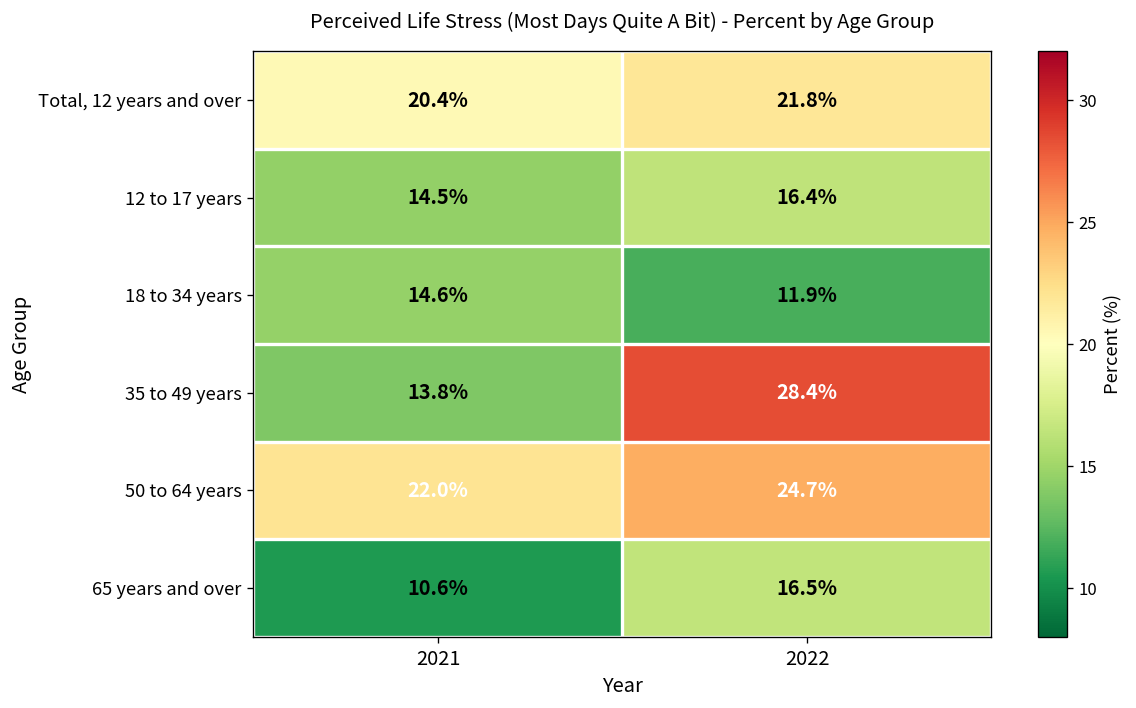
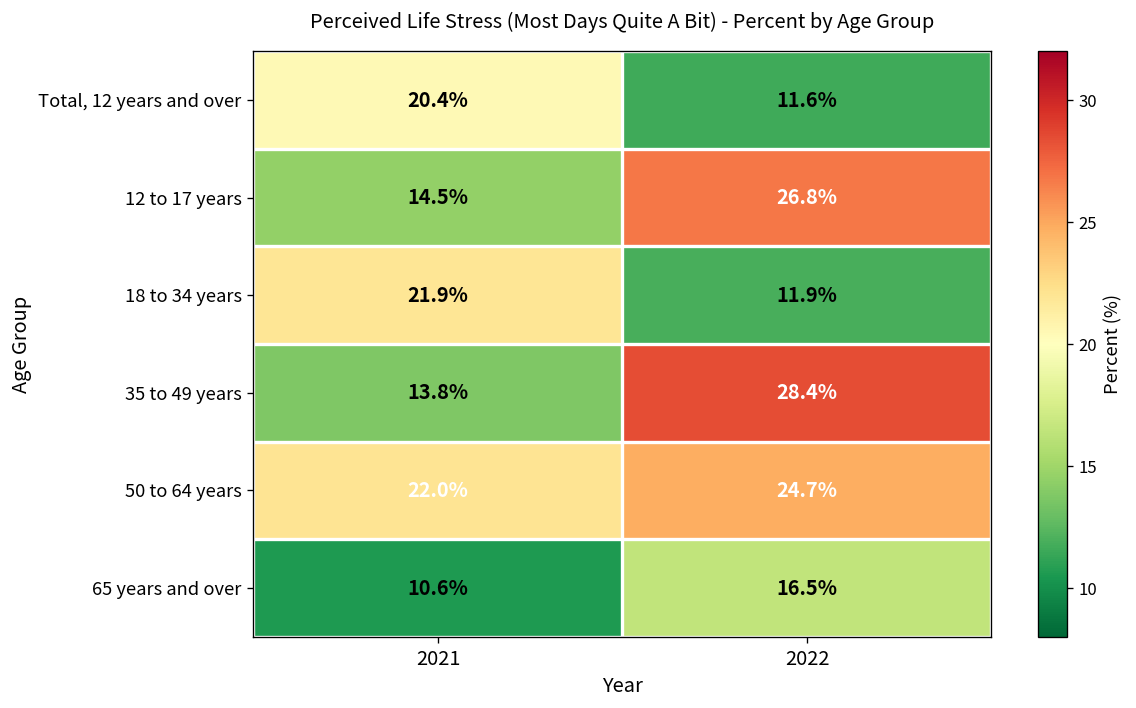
  {
    "Total, 12 years and over": {
      "2021": "20.4%",
-     "2022": "21.8%"
+     "2022": "11.6%"
    },
    "12 to 17 years": {
      "2021": "14.5%",
-     "2022": "16.4%"
+     "2022": "26.8%"
    },
    "18 to 34 years": {
-     "2021": "14.6%",
+     "2021": "21.9%",
      "2022": "11.9%"
    },
    "35 to 49 years": {
      "2021": "13.8%",
      "2022": "28.4%"
    },
    "50 to 64 years": {
      "2021": "22.0%",
      "2022": "24.7%"
    },
    "65 years and over": {
      "2021": "10.6%",
      "2022": "16.5%"
    }
  }
